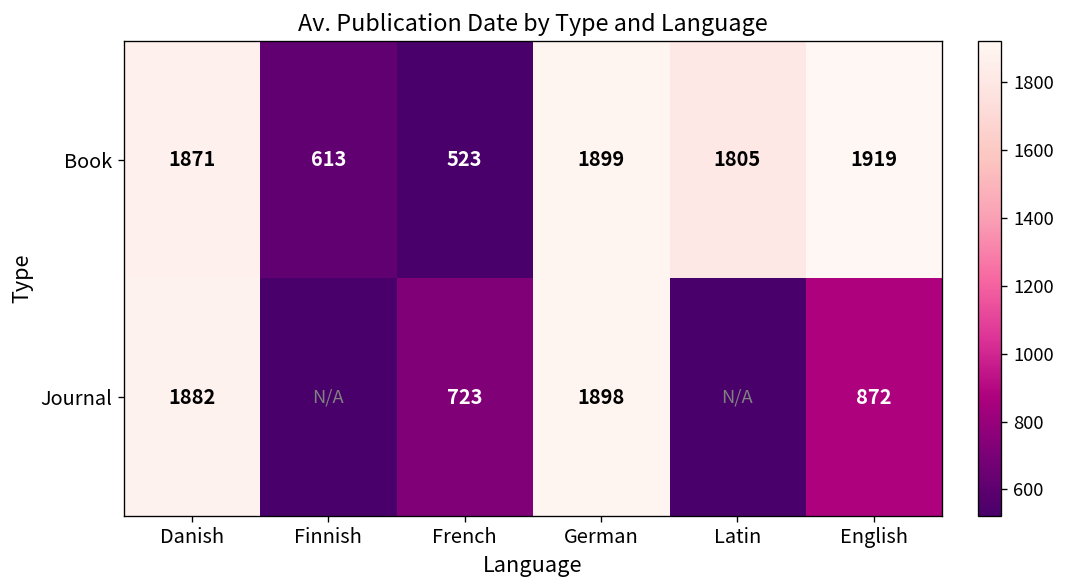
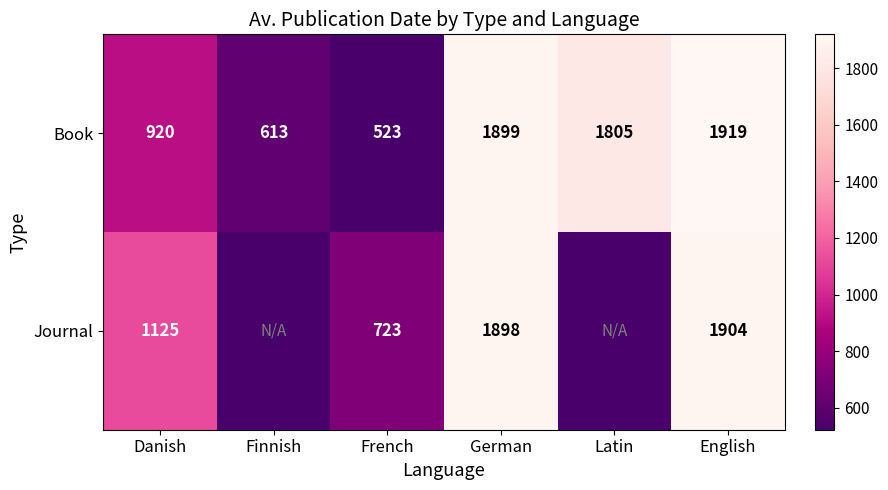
  {
    "Book": {
-     "Danish": 1871,
+     "Danish": 920,
      "Finnish": 613,
      "French": 523,
      "German": 1899,
      "Latin": 1805,
      "English": 1919
    },
    "Journal": {
-     "Danish": 1882,
+     "Danish": 1125,
      "French": 723,
      "German": 1898,
-     "English": 872
+     "English": 1904
    }
  }
